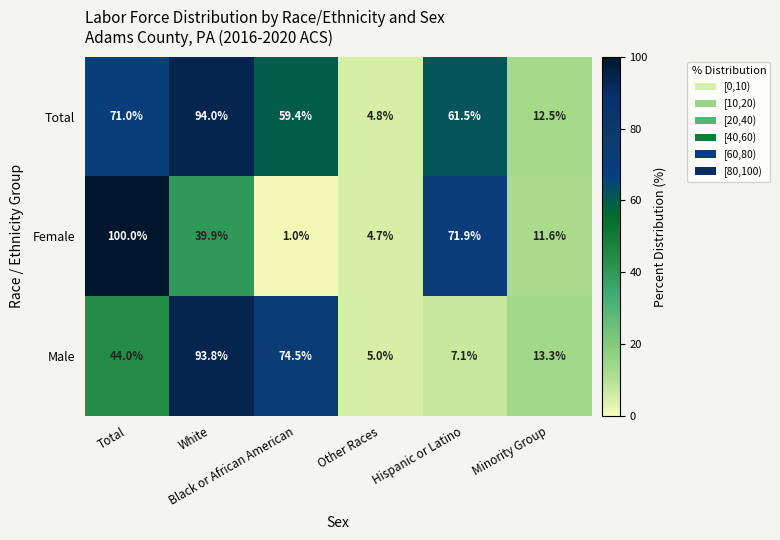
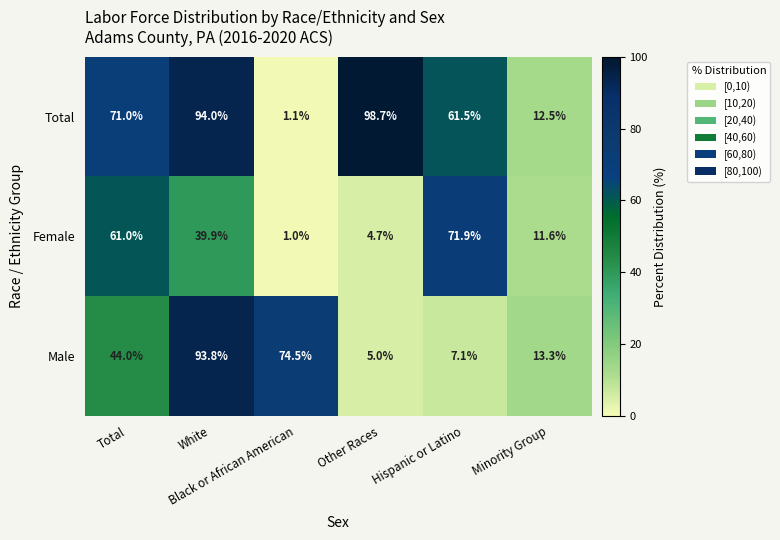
  {
    "Total": {
      "Total": "71.0%",
      "White": "94.0%",
-     "Black or African American": "59.4%",
-     "Other Races": "4.8%",
+     "Black or African American": "1.1%",
+     "Other Races": "98.7%",
      "Hispanic or Latino": "61.5%",
      "Minority Group": "12.5%"
    },
    "Female": {
-     "Total": "100.0%",
+     "Total": "61.0%",
      "White": "39.9%",
      "Black or African American": "1.0%",
      "Other Races": "4.7%",
      "Hispanic or Latino": "71.9%",
      "Minority Group": "11.6%"
    },
    "Male": {
      "Total": "44.0%",
      "White": "93.8%",
      "Black or African American": "74.5%",
      "Other Races": "5.0%",
      "Hispanic or Latino": "7.1%",
      "Minority Group": "13.3%"
    }
  }
